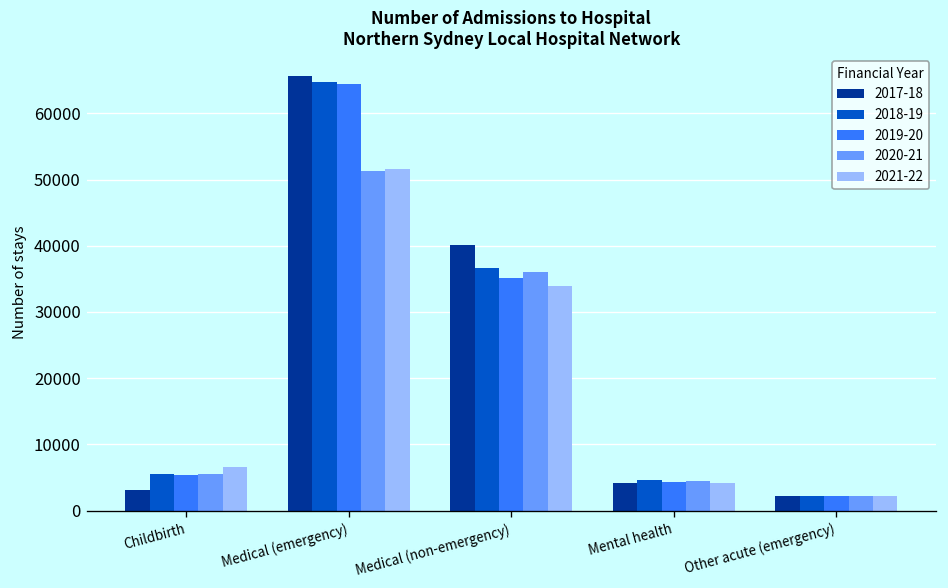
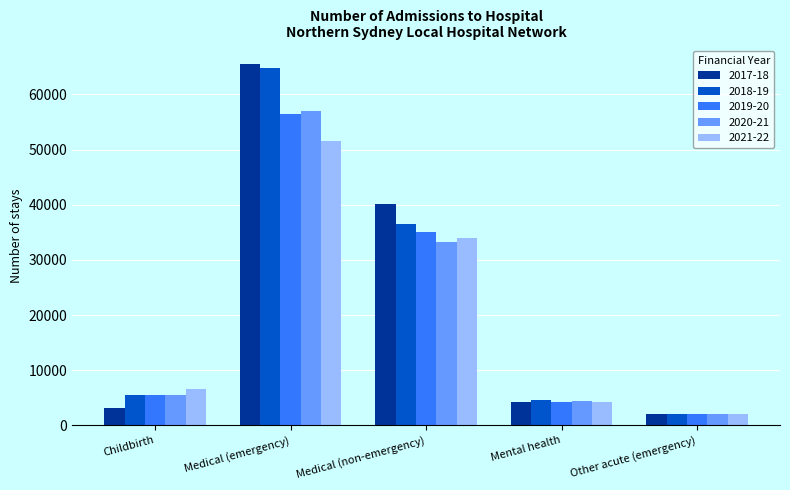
  {
    "2017-18": {
      "Childbirth": 3000,
      "Medical (emergency)": 66000,
      "Medical (non-emergency)": 40000,
      "Mental health": 4000,
      "Other acute (emergency)": 2000
    },
    "2018-19": {
      "Childbirth": 6000,
      "Medical (emergency)": 65000,
      "Medical (non-emergency)": 37000,
      "Mental health": 5000,
      "Other acute (emergency)": 2000
    },
    "2019-20": {
      "Childbirth": 5000,
-     "Medical (emergency)": 64000,
+     "Medical (emergency)": 57000,
      "Medical (non-emergency)": 35000,
      "Mental health": 4000,
      "Other acute (emergency)": 2000
    },
    "2020-21": {
      "Childbirth": 6000,
-     "Medical (emergency)": 51000,
-     "Medical (non-emergency)": 36000,
+     "Medical (emergency)": 57000,
+     "Medical (non-emergency)": 33000,
      "Mental health": 4000,
      "Other acute (emergency)": 2000
    },
    "2021-22": {
      "Childbirth": 7000,
      "Medical (emergency)": 52000,
      "Medical (non-emergency)": 34000,
      "Mental health": 4000,
      "Other acute (emergency)": 2000
    }
  }
